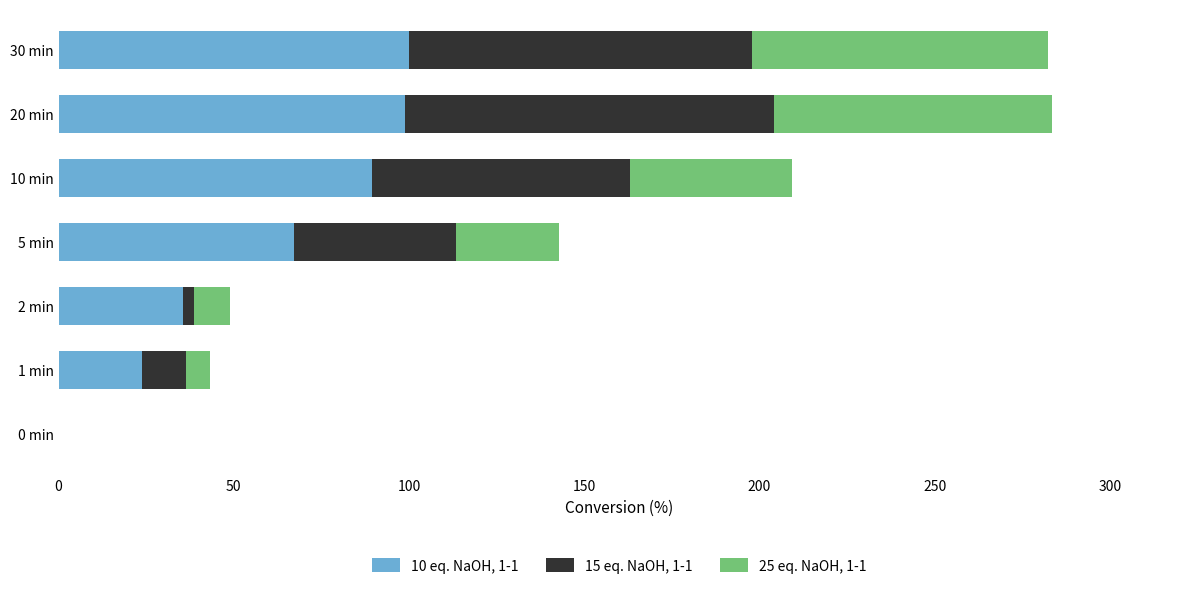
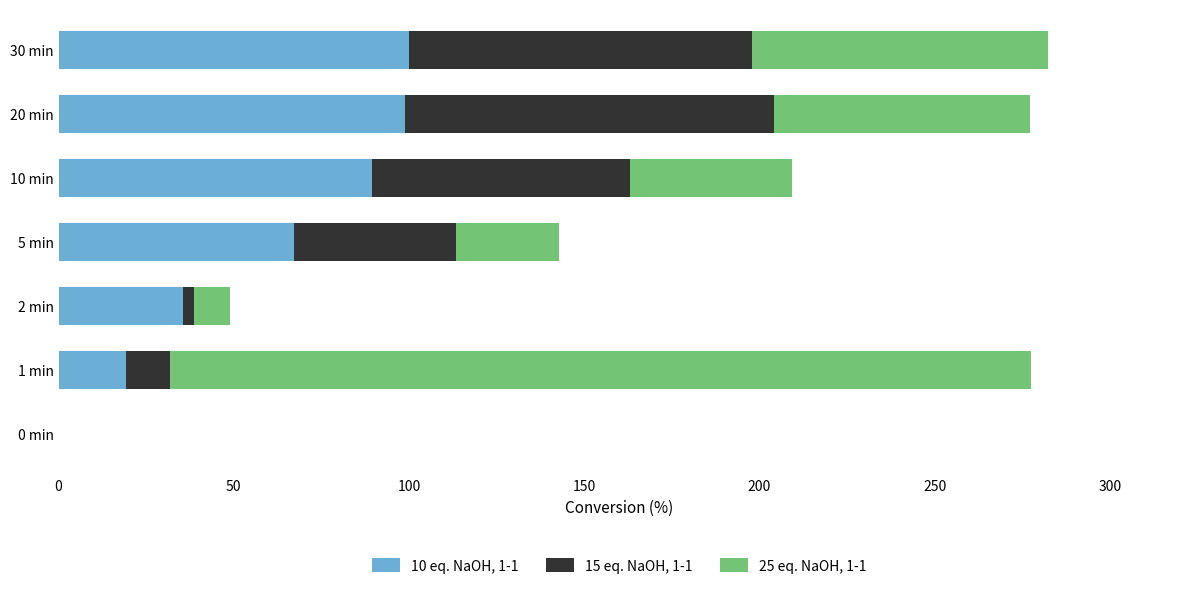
  {
    "10 eq. NaOH, 1-1": {
      "30 min": 100,
      "20 min": 99,
      "10 min": 90,
      "5 min": 67,
      "2 min": 35,
-     "1 min": 24,
+     "1 min": 19,
      "0 min": 0
    },
    "15 eq. NaOH, 1-1": {
      "30 min": 98,
      "20 min": 105,
      "10 min": 74,
      "5 min": 46,
      "2 min": 3,
      "1 min": 13,
      "0 min": 0
    },
    "25 eq. NaOH, 1-1": {
      "30 min": 84,
-     "20 min": 79,
+     "20 min": 73,
      "10 min": 46,
      "5 min": 29,
      "2 min": 10,
-     "1 min": 7,
+     "1 min": 246,
      "0 min": 0
    }
  }
